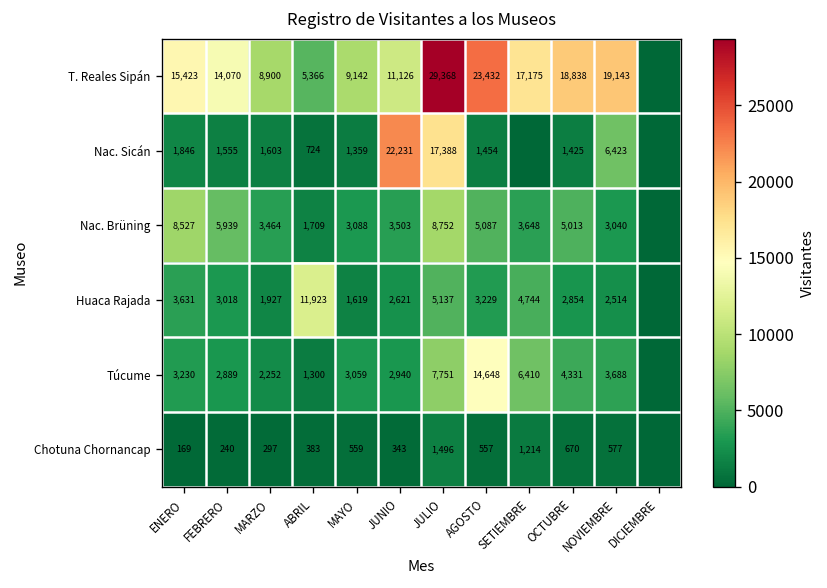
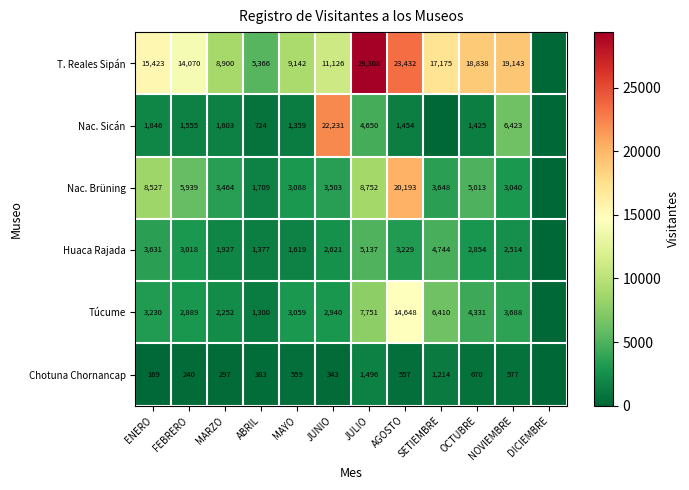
  {
    "T. Reales Sipán": {
      "ENERO": "15,423",
      "FEBRERO": "14,070",
      "MARZO": "8,900",
      "ABRIL": "5,366",
      "MAYO": "9,142",
      "JUNIO": "11,126",
      "JULIO": "29,368",
      "AGOSTO": "23,432",
      "SETIEMBRE": "17,175",
      "OCTUBRE": "18,838",
      "NOVIEMBRE": "19,143"
    },
    "Nac. Sicán": {
      "ENERO": "1,846",
      "FEBRERO": "1,555",
      "MARZO": "1,603",
      "ABRIL": "724",
      "MAYO": "1,359",
      "JUNIO": "22,231",
-     "JULIO": "17,388",
+     "JULIO": "4,650",
      "AGOSTO": "1,454",
      "OCTUBRE": "1,425",
      "NOVIEMBRE": "6,423"
    },
    "Nac. Brüning": {
      "ENERO": "8,527",
      "FEBRERO": "5,939",
      "MARZO": "3,464",
      "ABRIL": "1,709",
      "MAYO": "3,088",
      "JUNIO": "3,503",
      "JULIO": "8,752",
-     "AGOSTO": "5,087",
+     "AGOSTO": "20,193",
      "SETIEMBRE": "3,648",
      "OCTUBRE": "5,013",
      "NOVIEMBRE": "3,040"
    },
    "Huaca Rajada": {
      "ENERO": "3,631",
      "FEBRERO": "3,018",
      "MARZO": "1,927",
-     "ABRIL": "11,923",
+     "ABRIL": "1,377",
      "MAYO": "1,619",
      "JUNIO": "2,621",
      "JULIO": "5,137",
      "AGOSTO": "3,229",
      "SETIEMBRE": "4,744",
      "OCTUBRE": "2,854",
      "NOVIEMBRE": "2,514"
    },
    "Túcume": {
      "ENERO": "3,230",
      "FEBRERO": "2,889",
      "MARZO": "2,252",
      "ABRIL": "1,300",
      "MAYO": "3,059",
      "JUNIO": "2,940",
      "JULIO": "7,751",
      "AGOSTO": "14,648",
      "SETIEMBRE": "6,410",
      "OCTUBRE": "4,331",
      "NOVIEMBRE": "3,688"
    },
    "Chotuna Chornancap": {
      "ENERO": "169",
      "FEBRERO": "240",
      "MARZO": "297",
      "ABRIL": "383",
      "MAYO": "559",
      "JUNIO": "343",
      "JULIO": "1,496",
      "AGOSTO": "557",
      "SETIEMBRE": "1,214",
      "OCTUBRE": "670",
      "NOVIEMBRE": "577"
    }
  }
